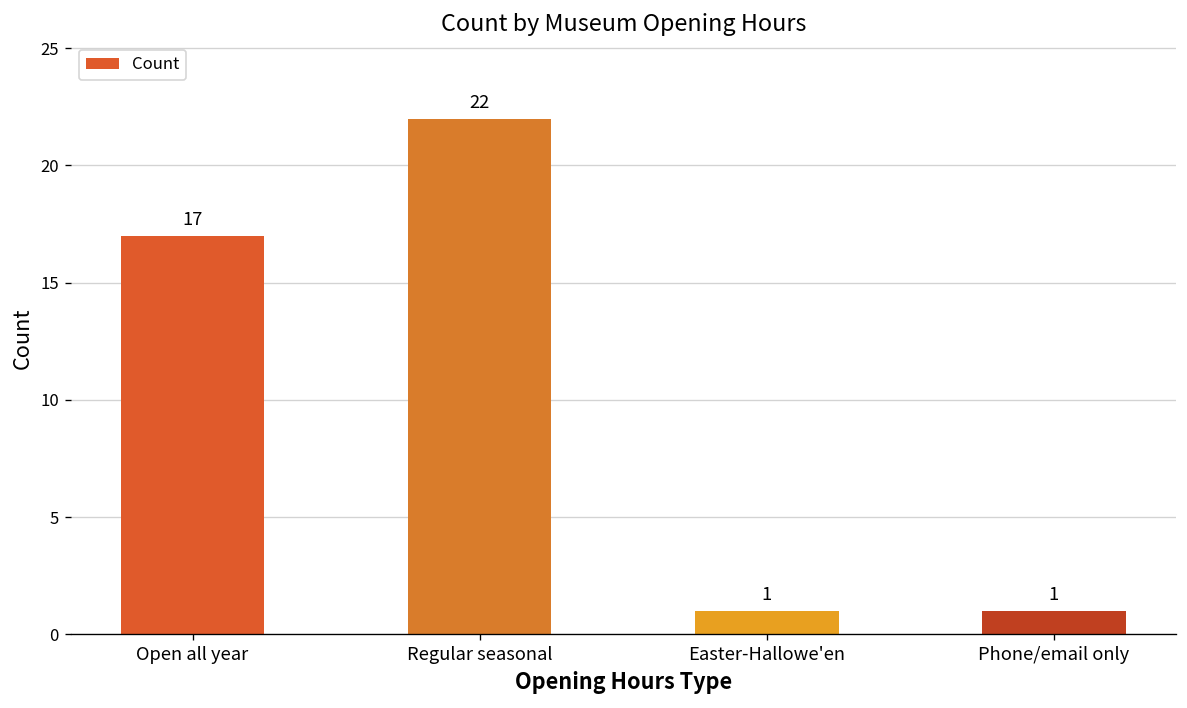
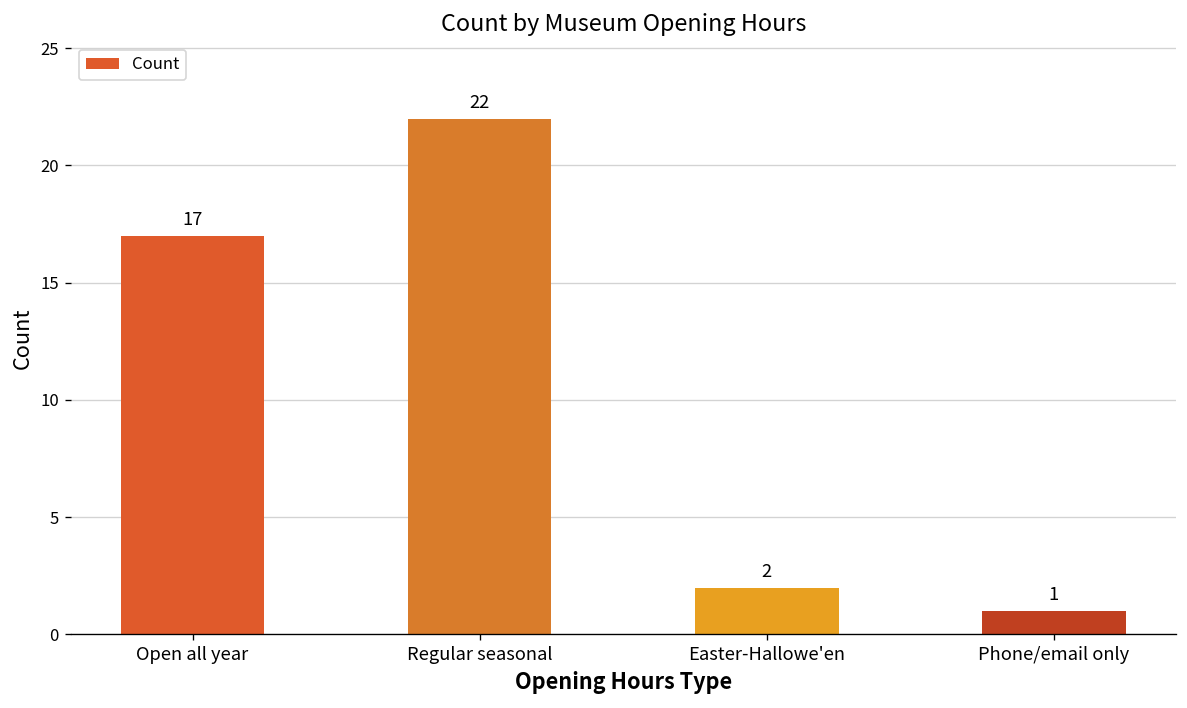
  {
    "Open all year": 17,
    "Regular seasonal": 22,
-   "Easter-Hallowe'en": 1,
+   "Easter-Hallowe'en": 2,
    "Phone/email only": 1
  }
